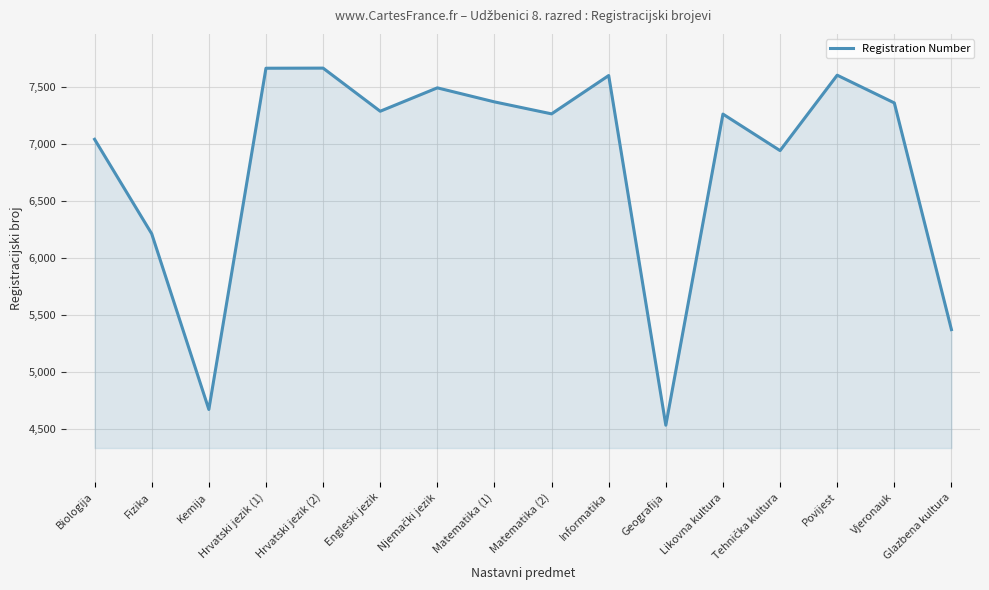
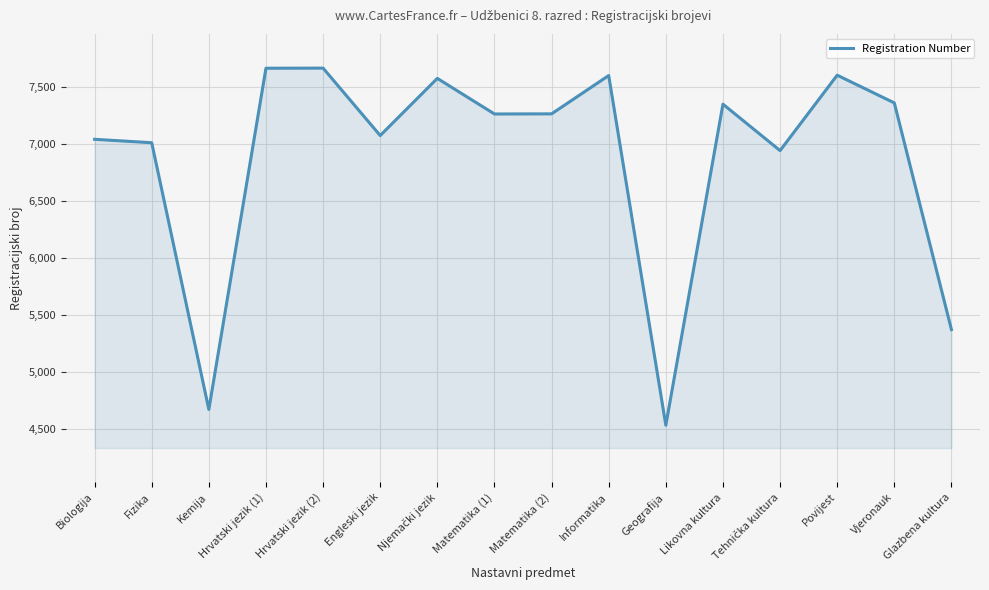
  {
    "Biologija": "7,040",
-   "Fizika": "6,210",
+   "Fizika": "7,010",
    "Kemija": "4,670",
    "Hrvatski jezik (1)": "7,670",
    "Hrvatski jezik (2)": "7,670",
-   "Engleski jezik": "7,290",
-   "Njemački jezik": "7,490",
-   "Matematika (1)": "7,370",
+   "Engleski jezik": "7,080",
+   "Njemački jezik": "7,580",
+   "Matematika (1)": "7,260",
    "Matematika (2)": "7,270",
    "Informatika": "7,600",
    "Geografija": "4,540",
-   "Likovna kultura": "7,260",
+   "Likovna kultura": "7,350",
    "Tehnička kultura": "6,940",
    "Povijest": "7,600",
    "Vjeronauk": "7,360",
    "Glazbena kultura": "5,370"
  }
